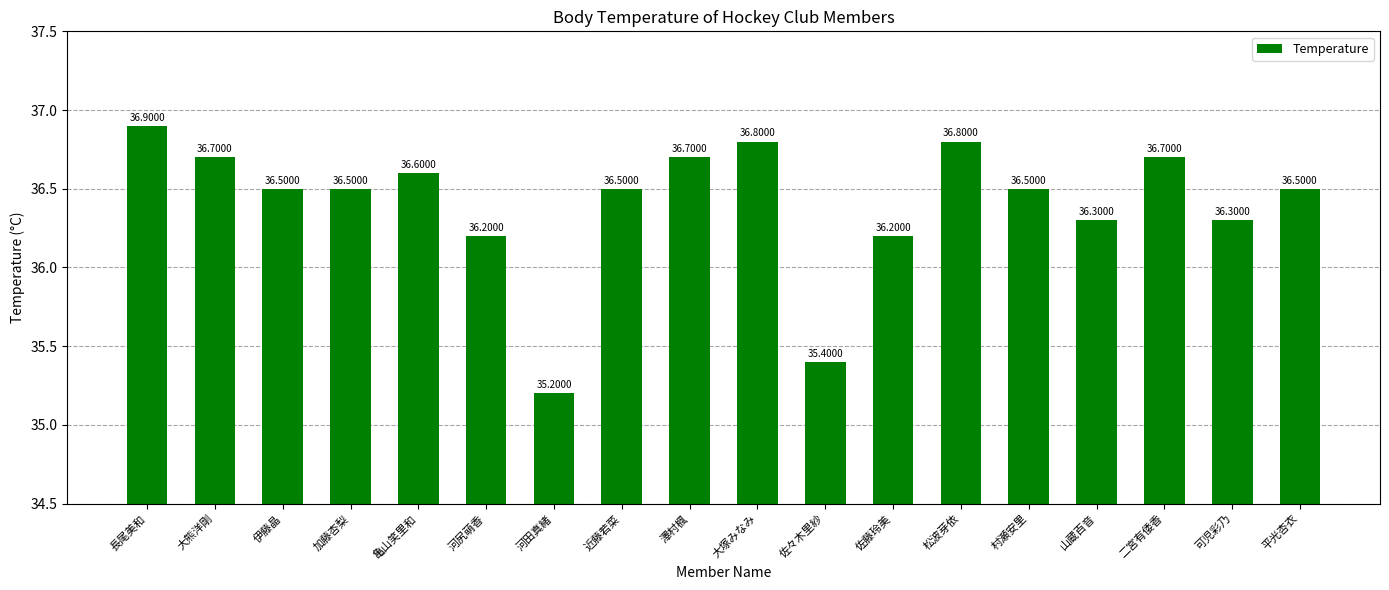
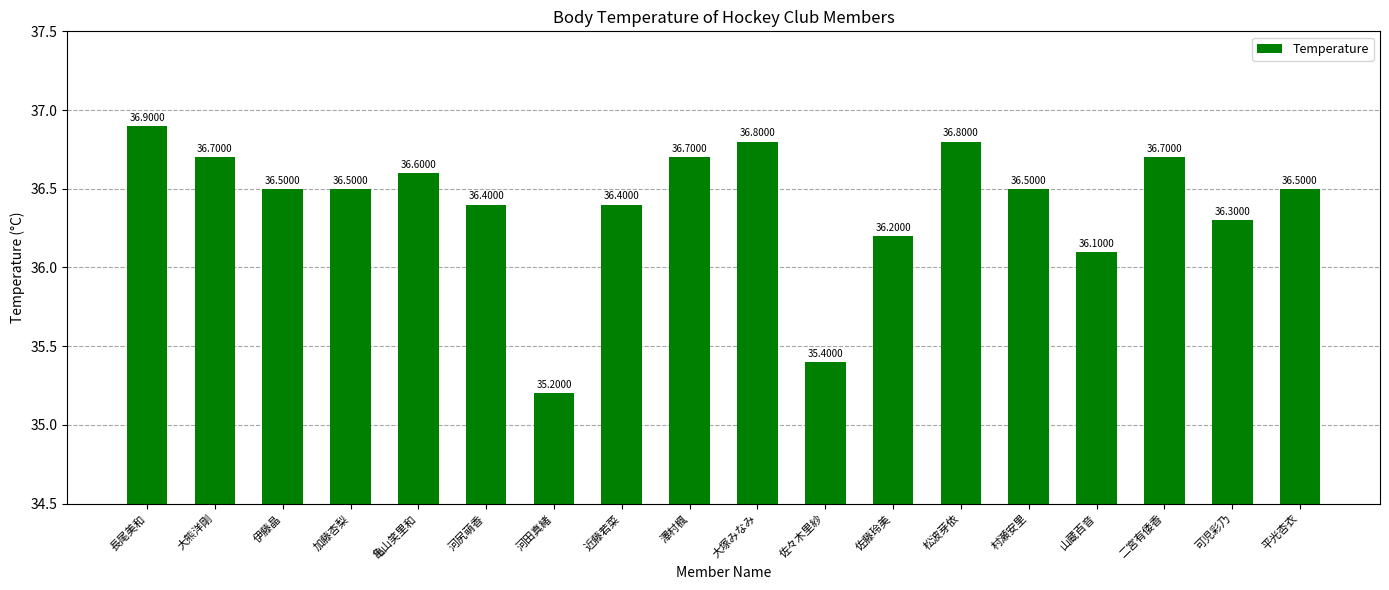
  {
    "長尾美和": 36.9000,
    "大熊洋剛": 36.7000,
    "伊藤晶": 36.5000,
    "加藤杏梨": 36.5000,
    "亀山笑里和": 36.6000,
-   "河尻萌香": 36.2000,
+   "河尻萌香": 36.4000,
    "河田真緒": 35.2000,
-   "近藤若菜": 36.5000,
+   "近藤若菜": 36.4000,
    "澤村楓": 36.7000,
    "大塚みなみ": 36.8000,
    "佐々木里紗": 35.4000,
    "佐藤玲美": 36.2000,
    "松波芽依": 36.8000,
    "村瀬安里": 36.5000,
-   "山蔵百音": 36.3000,
+   "山蔵百音": 36.1000,
    "二宮有倭香": 36.7000,
    "可児彩乃": 36.3000,
    "平光杏衣": 36.5000
  }
